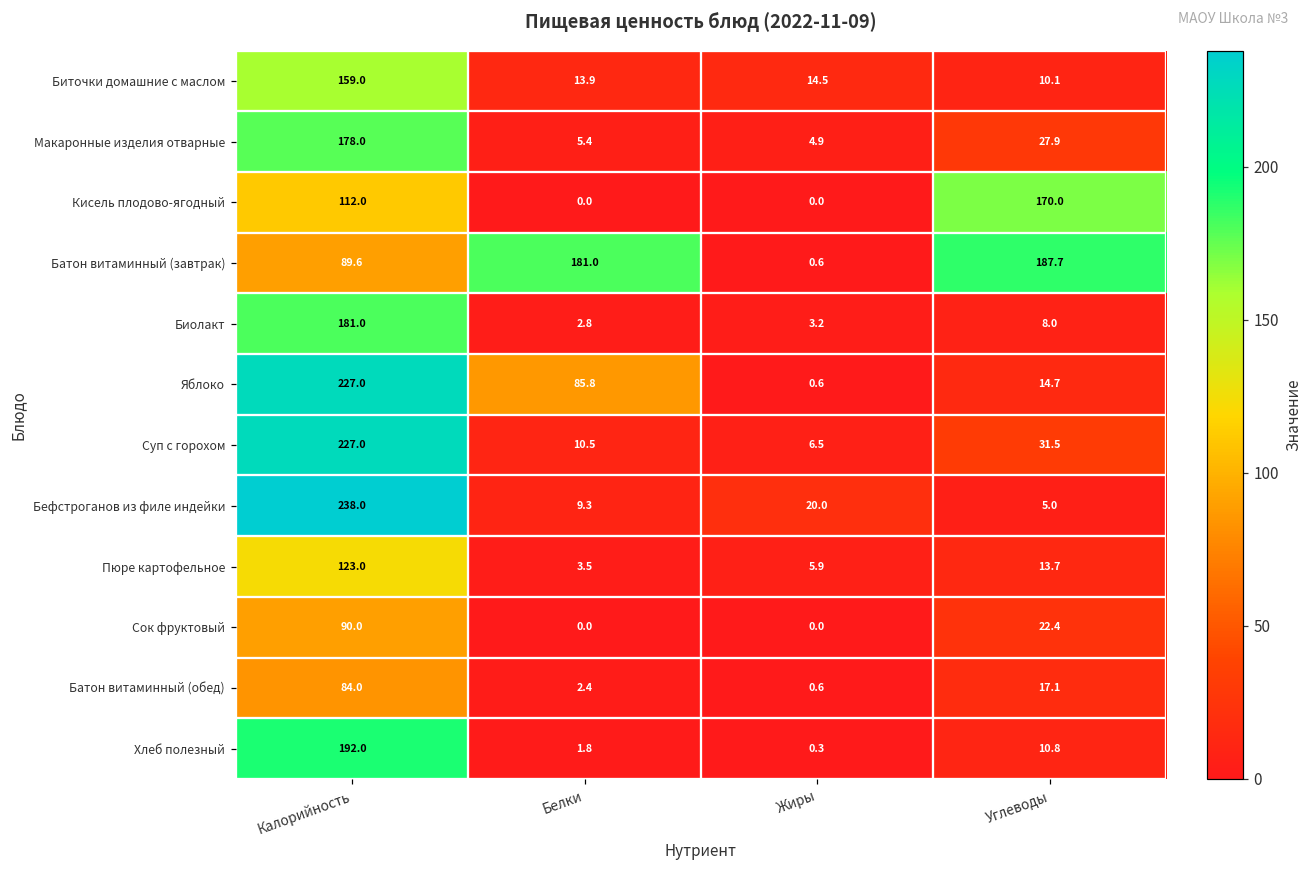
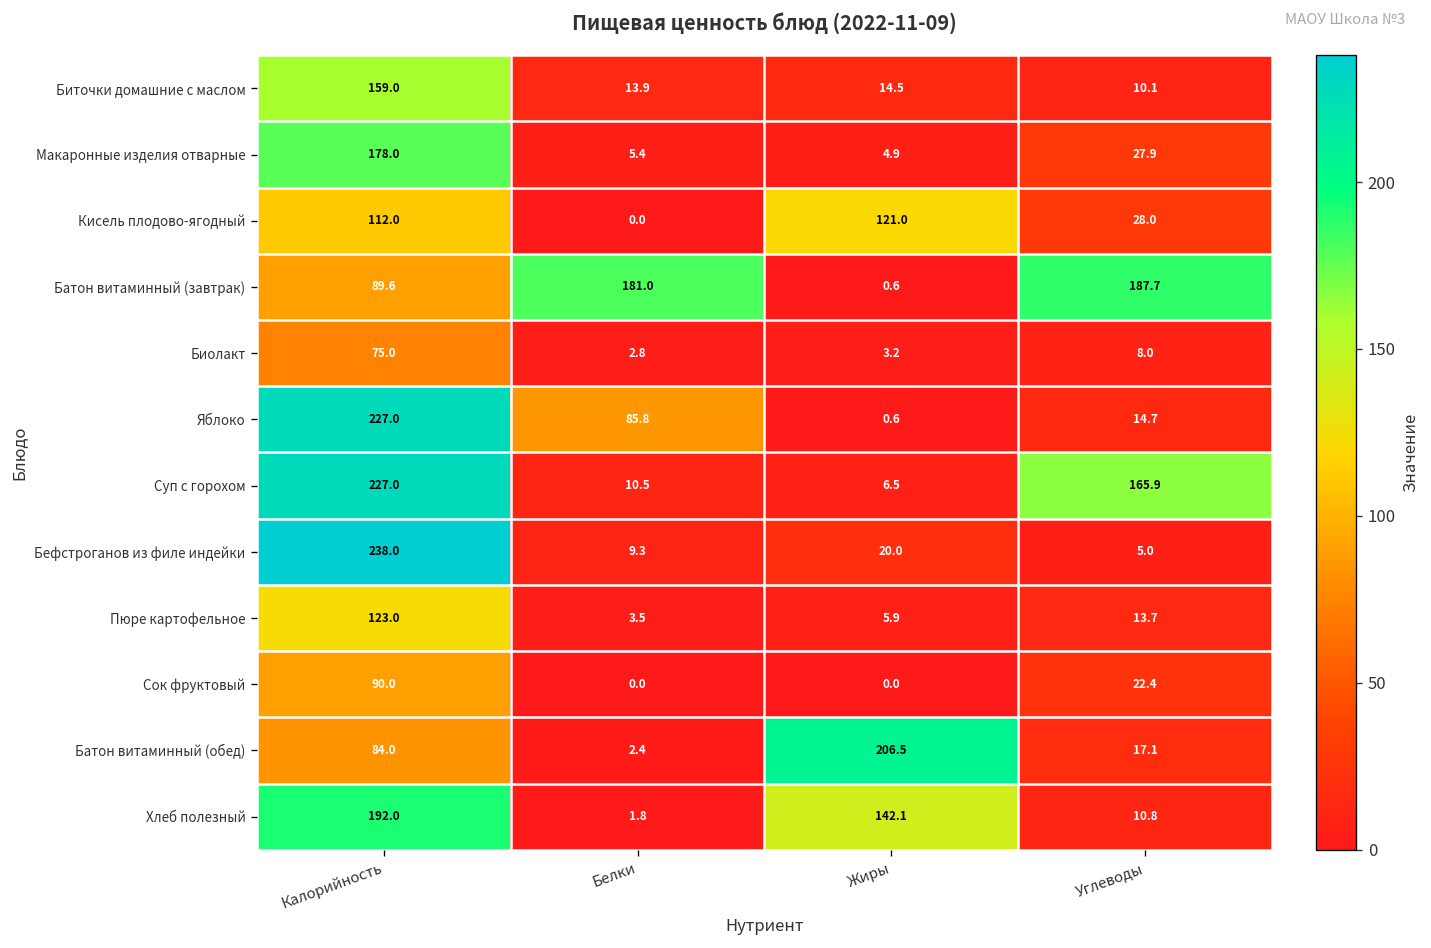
  {
    "Биточки домашние с маслом": {
      "Калорийность": 159.0,
      "Белки": 13.9,
      "Жиры": 14.5,
      "Углеводы": 10.1
    },
    "Макаронные изделия отварные": {
      "Калорийность": 178.0,
      "Белки": 5.4,
      "Жиры": 4.9,
      "Углеводы": 27.9
    },
    "Кисель плодово-ягодный": {
      "Калорийность": 112.0,
      "Белки": 0.0,
-     "Жиры": 0.0,
-     "Углеводы": 170.0
+     "Жиры": 121.0,
+     "Углеводы": 28.0
    },
    "Батон витаминный (завтрак)": {
      "Калорийность": 89.6,
      "Белки": 181.0,
      "Жиры": 0.6,
      "Углеводы": 187.7
    },
    "Биолакт": {
-     "Калорийность": 181.0,
+     "Калорийность": 75.0,
      "Белки": 2.8,
      "Жиры": 3.2,
      "Углеводы": 8.0
    },
    "Яблоко": {
      "Калорийность": 227.0,
      "Белки": 85.8,
      "Жиры": 0.6,
      "Углеводы": 14.7
    },
    "Суп с горохом": {
      "Калорийность": 227.0,
      "Белки": 10.5,
      "Жиры": 6.5,
-     "Углеводы": 31.5
+     "Углеводы": 165.9
    },
    "Бефстроганов из филе индейки": {
      "Калорийность": 238.0,
      "Белки": 9.3,
      "Жиры": 20.0,
      "Углеводы": 5.0
    },
    "Пюре картофельное": {
      "Калорийность": 123.0,
      "Белки": 3.5,
      "Жиры": 5.9,
      "Углеводы": 13.7
    },
    "Сок фруктовый": {
      "Калорийность": 90.0,
      "Белки": 0.0,
      "Жиры": 0.0,
      "Углеводы": 22.4
    },
    "Батон витаминный (обед)": {
      "Калорийность": 84.0,
      "Белки": 2.4,
-     "Жиры": 0.6,
+     "Жиры": 206.5,
      "Углеводы": 17.1
    },
    "Хлеб полезный": {
      "Калорийность": 192.0,
      "Белки": 1.8,
-     "Жиры": 0.3,
+     "Жиры": 142.1,
      "Углеводы": 10.8
    }
  }
